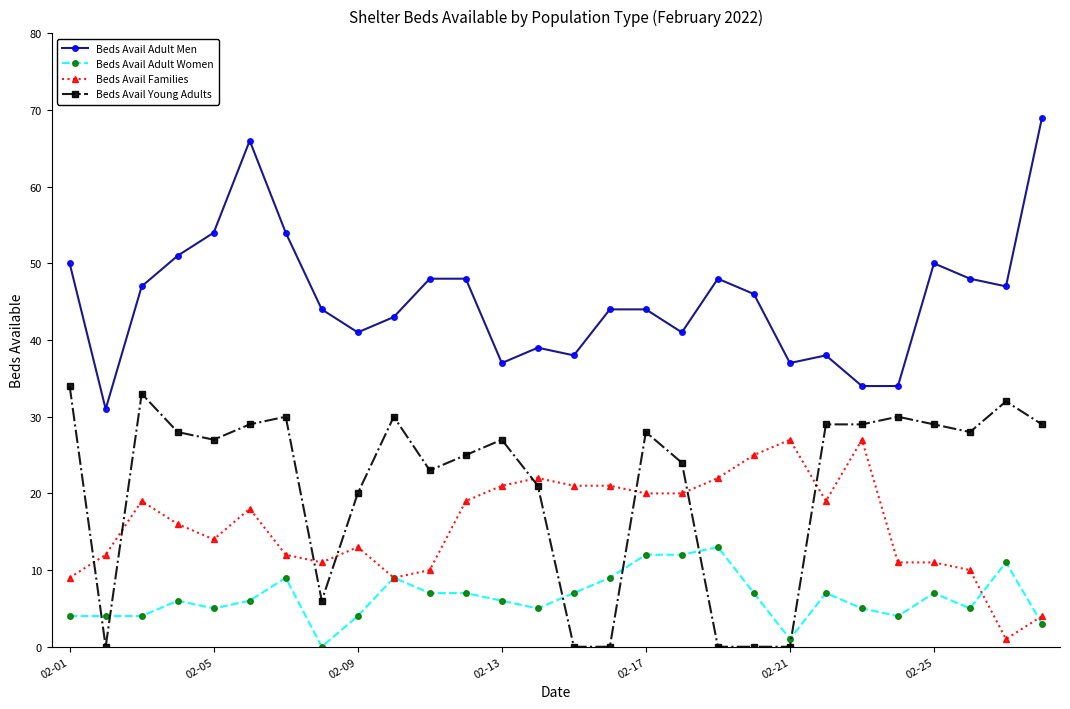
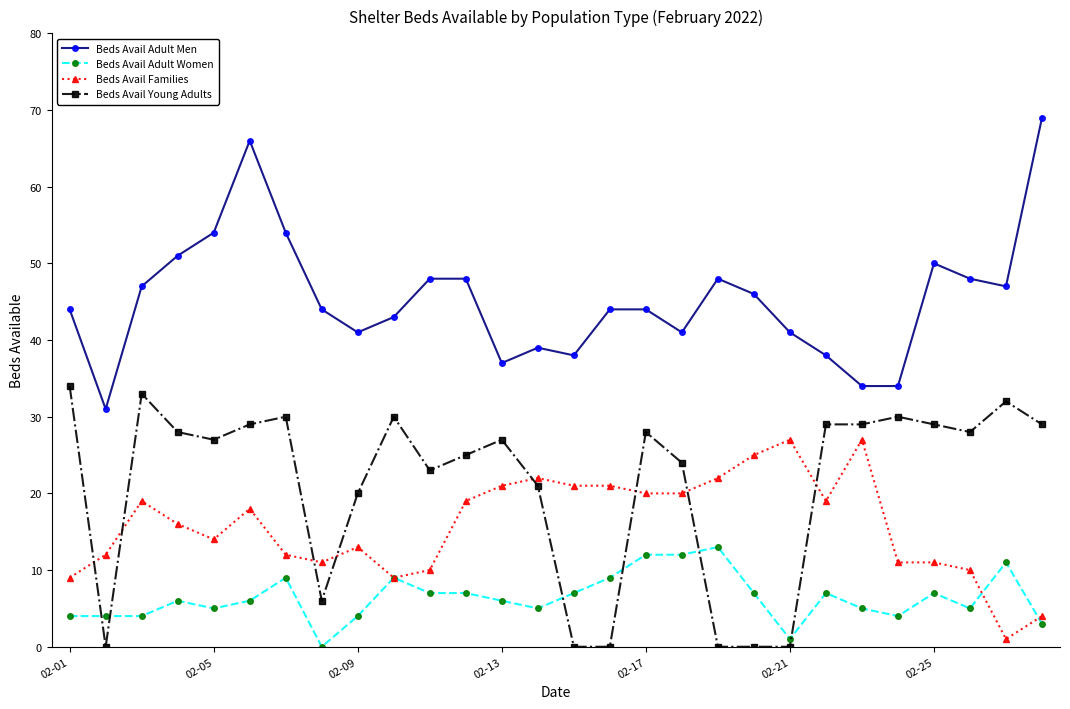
  {
    "Beds Avail Adult Men": {
-     "02-01": 50,
+     "02-01": 44,
      "02-05": 54,
      "02-09": 41,
      "02-13": 37,
      "02-17": 44,
-     "02-21": 37,
+     "02-21": 41,
      "02-25": 50
    },
    "Beds Avail Adult Women": {
      "02-01": 4,
      "02-05": 5,
      "02-09": 4,
      "02-13": 6,
      "02-17": 12,
      "02-21": 1,
      "02-25": 7
    },
    "Beds Avail Families": {
      "02-01": 9,
      "02-05": 14,
      "02-09": 13,
      "02-13": 21,
      "02-17": 20,
      "02-21": 27,
      "02-25": 11
    },
    "Beds Avail Young Adults": {
      "02-01": 34,
      "02-05": 27,
      "02-09": 20,
      "02-13": 27,
      "02-17": 28,
      "02-21": 0,
      "02-25": 29
    }
  }
